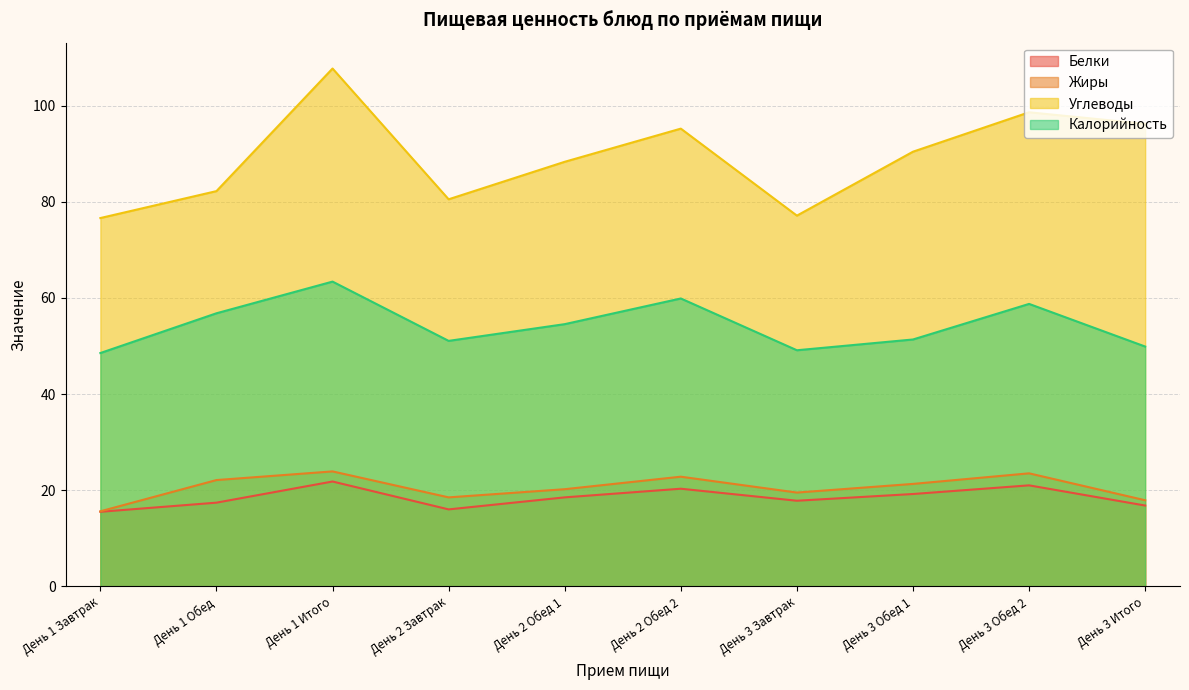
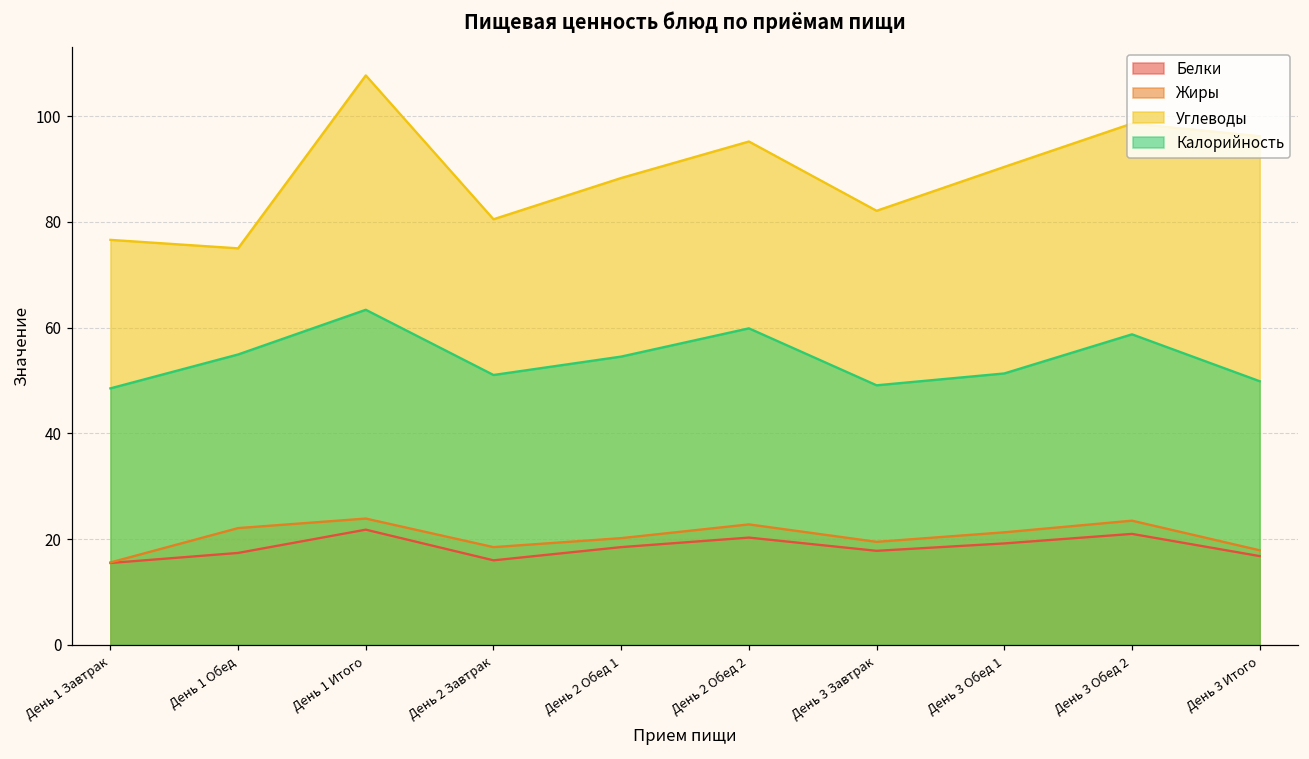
  {
    "Углеводы": {
      "День 1 Завтрак": 77,
-     "День 1 Обед": 82,
+     "День 1 Обед": 75,
      "День 1 Итого": 108,
      "День 2 Завтрак": 81,
      "День 2 Обед 1": 88,
      "День 2 Обед 2": 95,
-     "День 3 Завтрак": 77,
+     "День 3 Завтрак": 82,
      "День 3 Обед 1": 90
    },
    "Калорийность": {
      "День 1 Завтрак": 49,
-     "День 1 Обед": 57,
+     "День 1 Обед": 55,
      "День 1 Итого": 63,
      "День 2 Завтрак": 51,
      "День 2 Обед 1": 55,
      "День 2 Обед 2": 60,
      "День 3 Завтрак": 49,
      "День 3 Обед 1": 51,
      "День 3 Обед 2": 59,
      "День 3 Итого": 50
    }
  }
